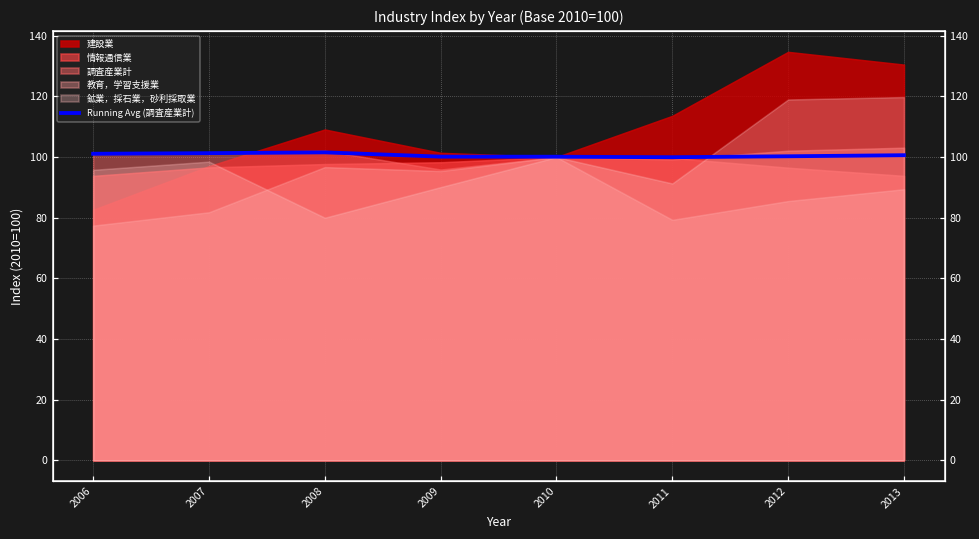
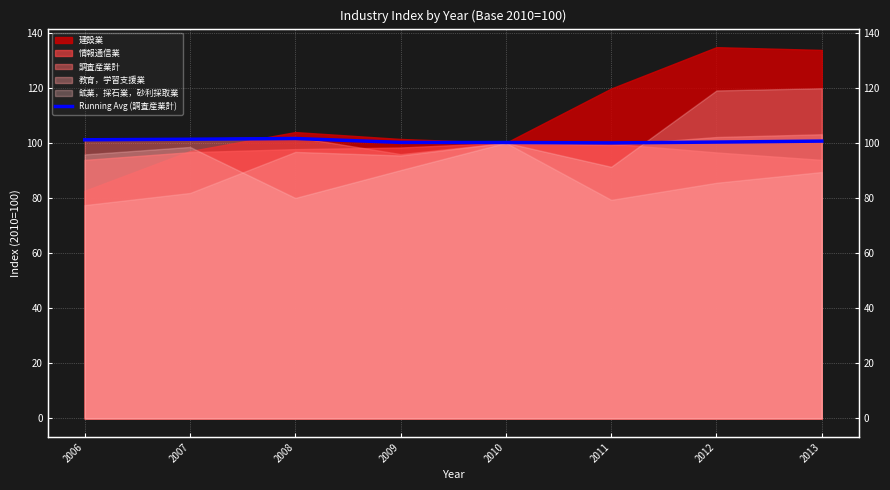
  {
    "建設業": {
      "2006": 83,
-     "2008": 109,
+     "2008": 104,
      "2009": 101,
-     "2011": 114,
+     "2011": 120,
      "2012": 135,
-     "2013": 131
+     "2013": 134
    },
    "Running Avg (調査産業計)": {
      "2009": 100,
      "2012": 100,
      "2013": 101
    }
  }
